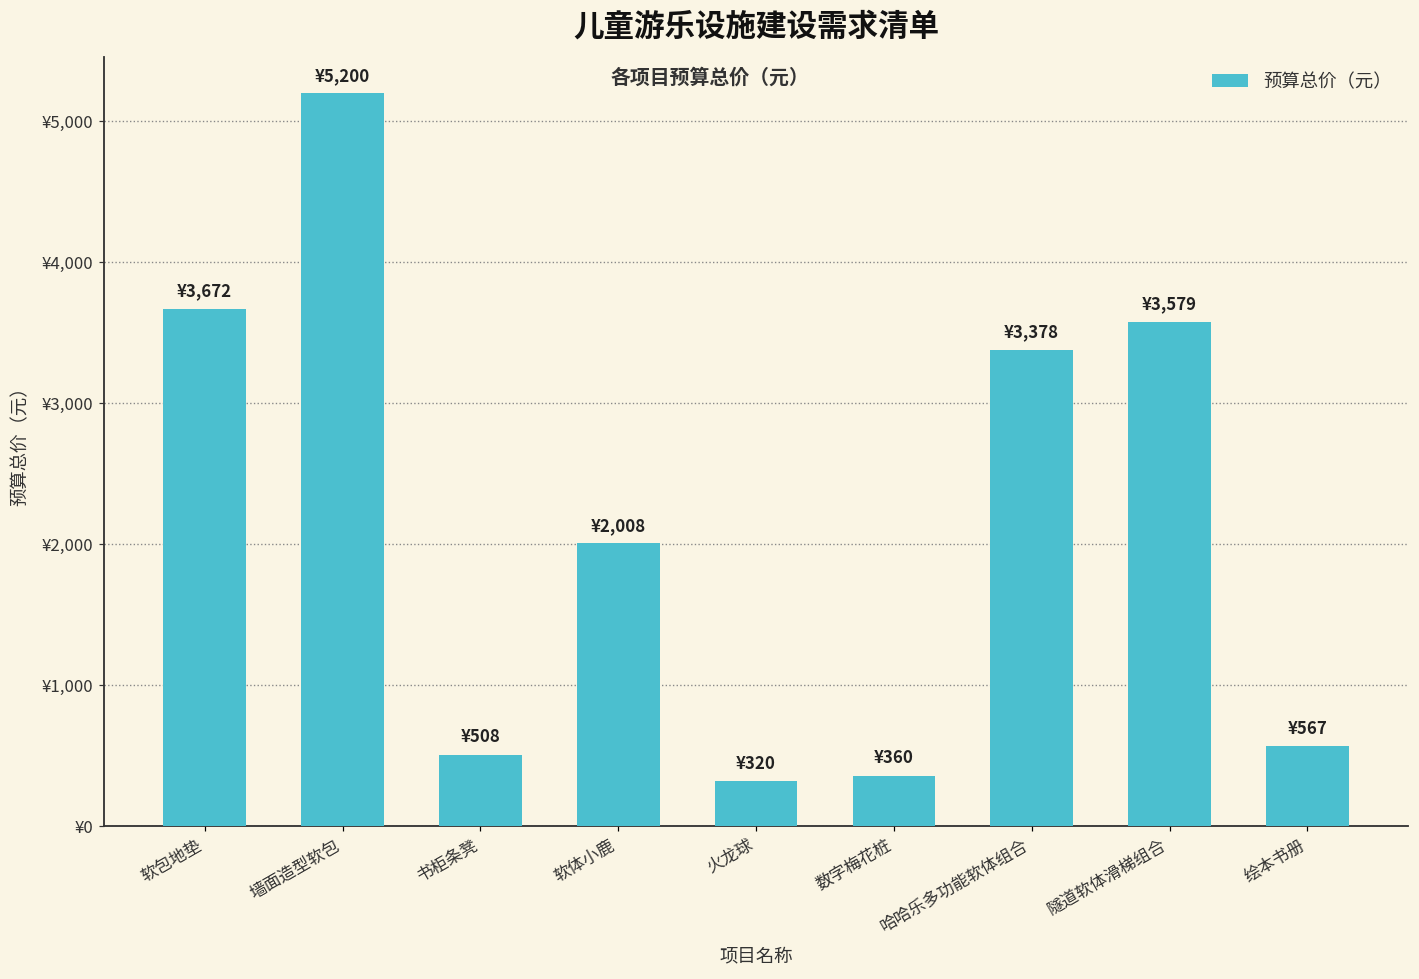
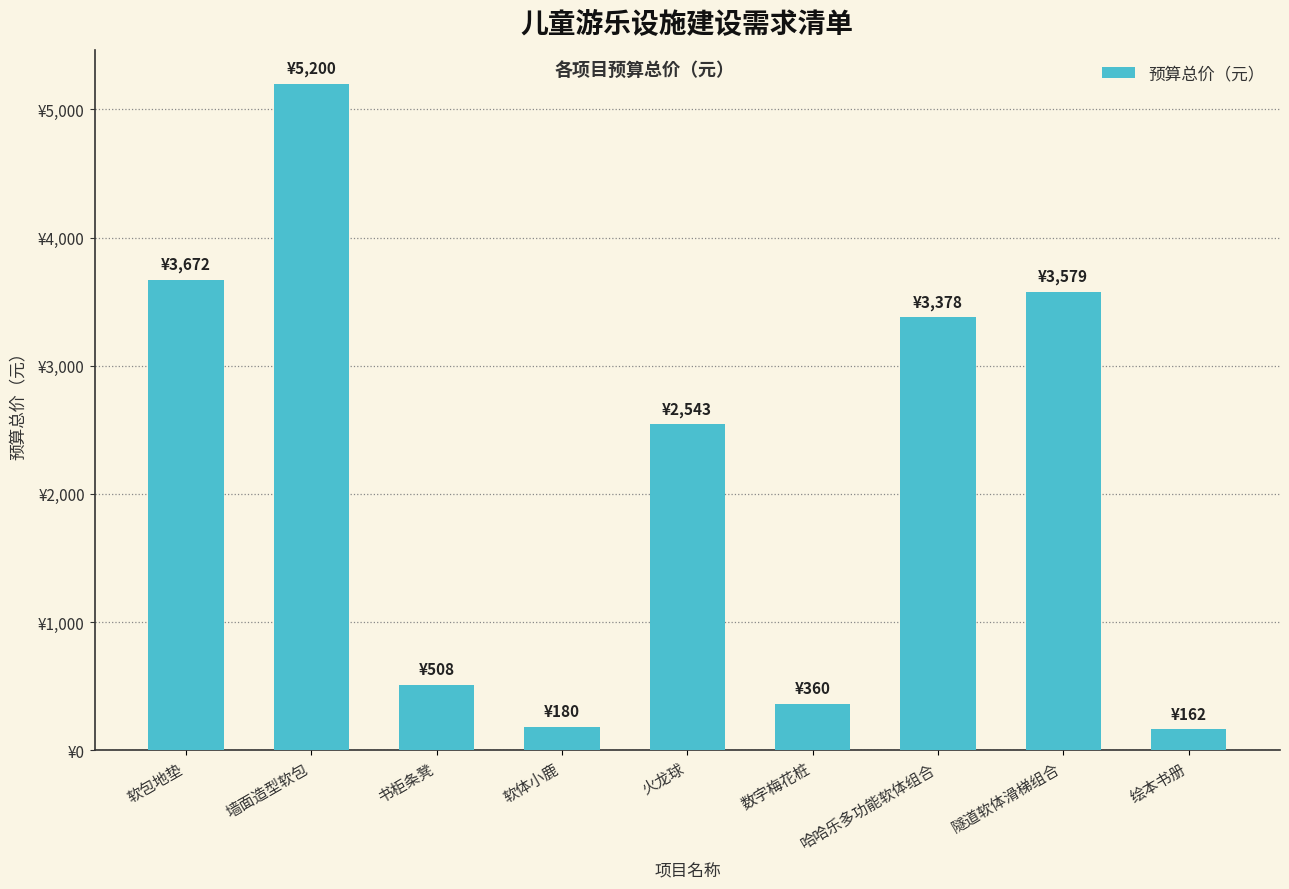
  {
    "软包地垫": "¥3,672",
    "墙面造型软包": "¥5,200",
    "书柜条凳": "¥508",
-   "软体小鹿": "¥2,008",
-   "火龙球": "¥320",
+   "软体小鹿": "¥180",
+   "火龙球": "¥2,543",
    "数字梅花桩": "¥360",
    "哈哈乐多功能软体组合": "¥3,378",
    "隧道软体滑梯组合": "¥3,579",
-   "绘本书册": "¥567"
+   "绘本书册": "¥162"
  }
